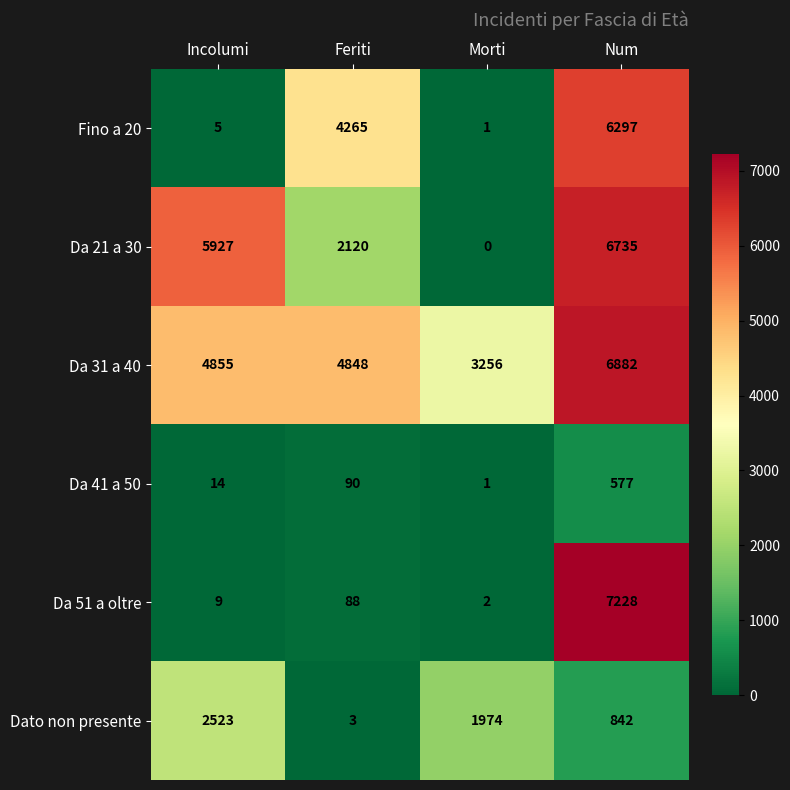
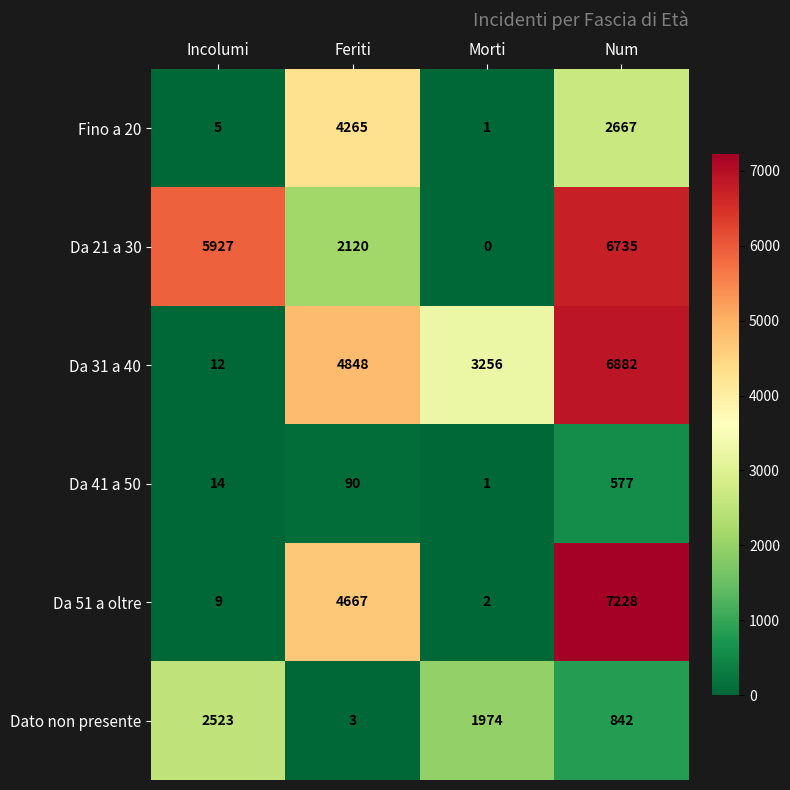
  {
    "Fino a 20": {
      "Incolumi": 5,
      "Feriti": 4265,
      "Morti": 1,
-     "Num": 6297
+     "Num": 2667
    },
    "Da 21 a 30": {
      "Incolumi": 5927,
      "Feriti": 2120,
      "Morti": 0,
      "Num": 6735
    },
    "Da 31 a 40": {
-     "Incolumi": 4855,
+     "Incolumi": 12,
      "Feriti": 4848,
      "Morti": 3256,
      "Num": 6882
    },
    "Da 41 a 50": {
      "Incolumi": 14,
      "Feriti": 90,
      "Morti": 1,
      "Num": 577
    },
    "Da 51 a oltre": {
      "Incolumi": 9,
-     "Feriti": 88,
+     "Feriti": 4667,
      "Morti": 2,
      "Num": 7228
    },
    "Dato non presente": {
      "Incolumi": 2523,
      "Feriti": 3,
      "Morti": 1974,
      "Num": 842
    }
  }
